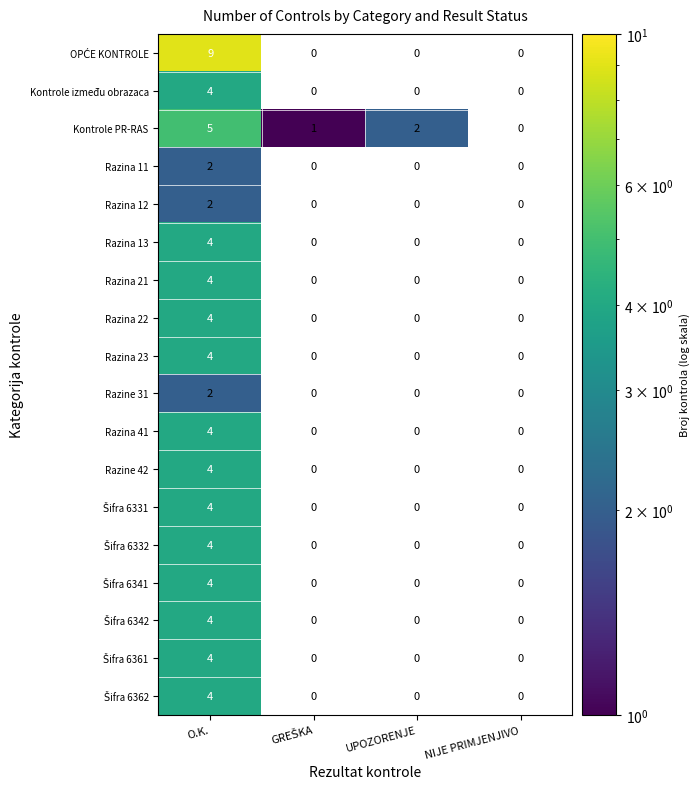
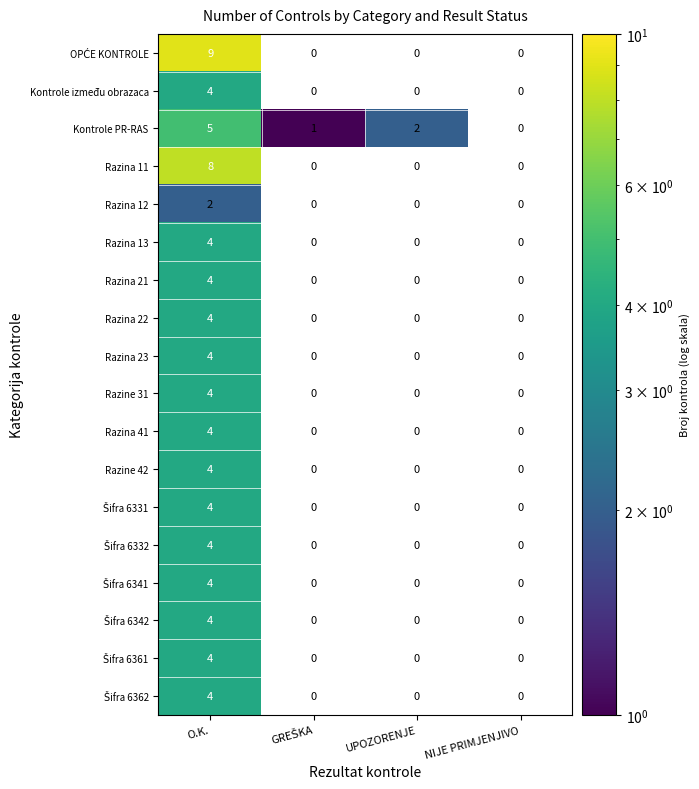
  {
    "OPĆE KONTROLE": {
      "O.K.": 9
    },
    "Kontrole između obrazaca": {
      "O.K.": 4
    },
    "Kontrole PR-RAS": {
      "O.K.": 5,
      "GREŠKA": 1,
      "UPOZORENJE": 2
    },
    "Razina 11": {
-     "O.K.": 2
+     "O.K.": 8
    },
    "Razina 12": {
      "O.K.": 2
    },
    "Razina 13": {
      "O.K.": 4
    },
    "Razina 21": {
      "O.K.": 4
    },
    "Razina 22": {
      "O.K.": 4
    },
    "Razina 23": {
      "O.K.": 4
    },
    "Razine 31": {
-     "O.K.": 2
+     "O.K.": 4
    },
    "Razina 41": {
      "O.K.": 4
    },
    "Razine 42": {
      "O.K.": 4
    },
    "Šifra 6331": {
      "O.K.": 4
    },
    "Šifra 6332": {
      "O.K.": 4
    },
    "Šifra 6341": {
      "O.K.": 4
    },
    "Šifra 6342": {
      "O.K.": 4
    },
    "Šifra 6361": {
      "O.K.": 4
    },
    "Šifra 6362": {
      "O.K.": 4
    }
  }
